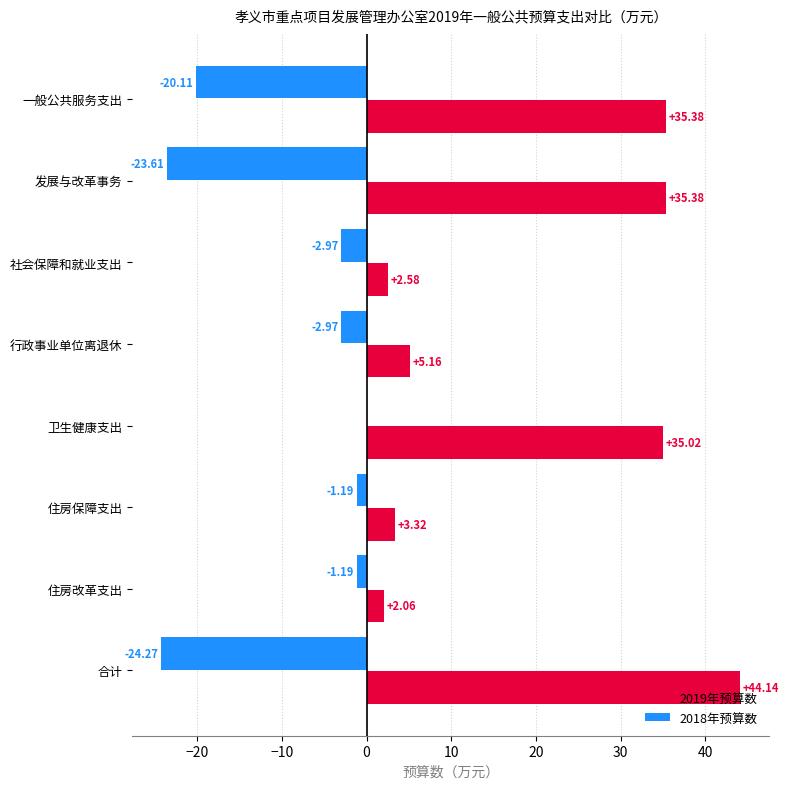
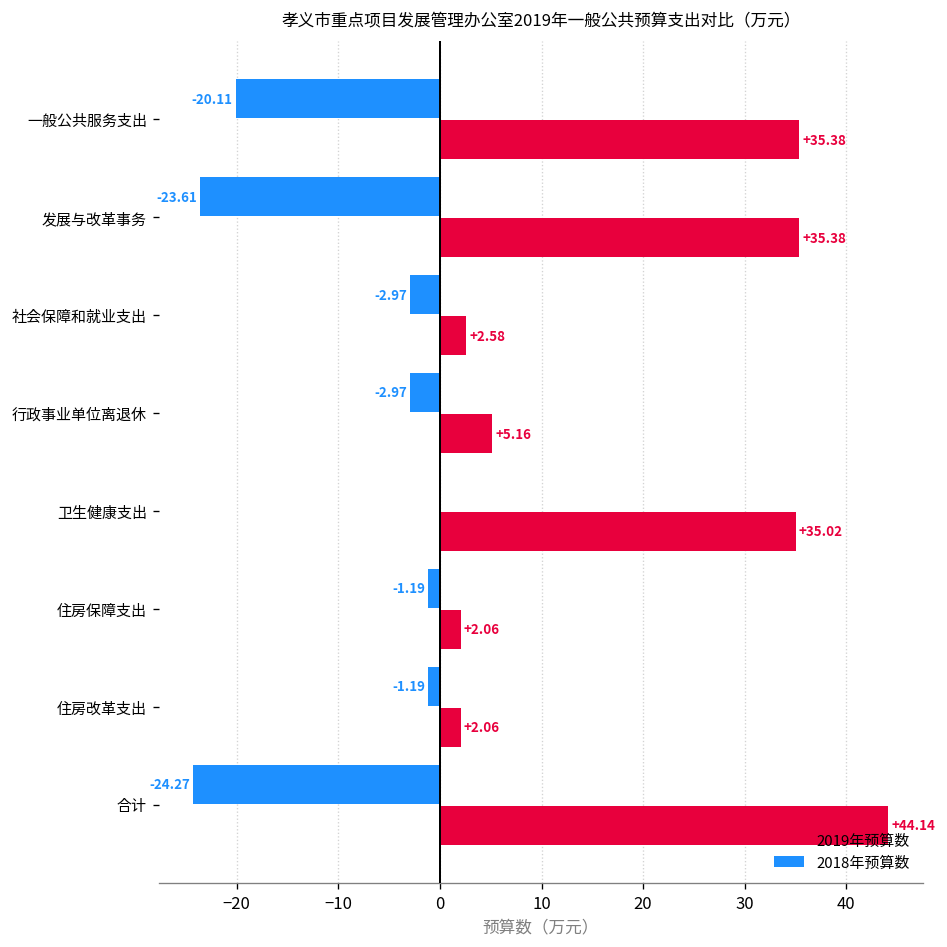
  {
    "2019年预算数": {
      "一般公共服务支出": "+35.38",
      "发展与改革事务": "+35.38",
      "社会保障和就业支出": "+2.58",
      "行政事业单位离退休": "+5.16",
      "卫生健康支出": "+35.02",
-     "住房保障支出": "+3.32",
+     "住房保障支出": "+2.06",
      "住房改革支出": "+2.06",
      "合计": "+44.14"
    },
    "2018年预算数": {
      "一般公共服务支出": "-20.11",
      "发展与改革事务": "-23.61",
      "社会保障和就业支出": "-2.97",
      "行政事业单位离退休": "-2.97",
      "住房保障支出": "-1.19",
      "住房改革支出": "-1.19",
      "合计": "-24.27"
    }
  }
